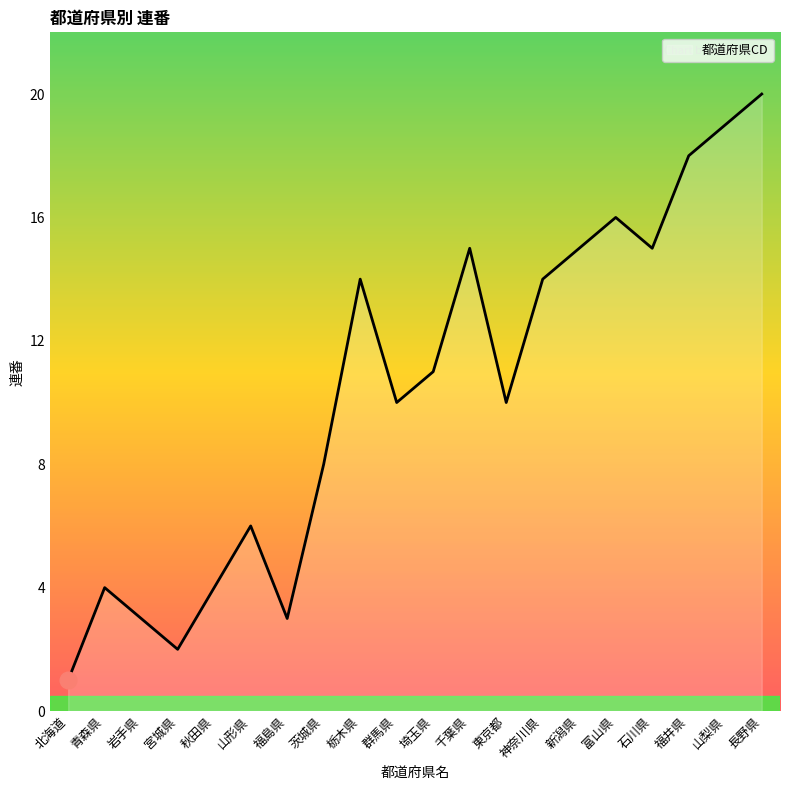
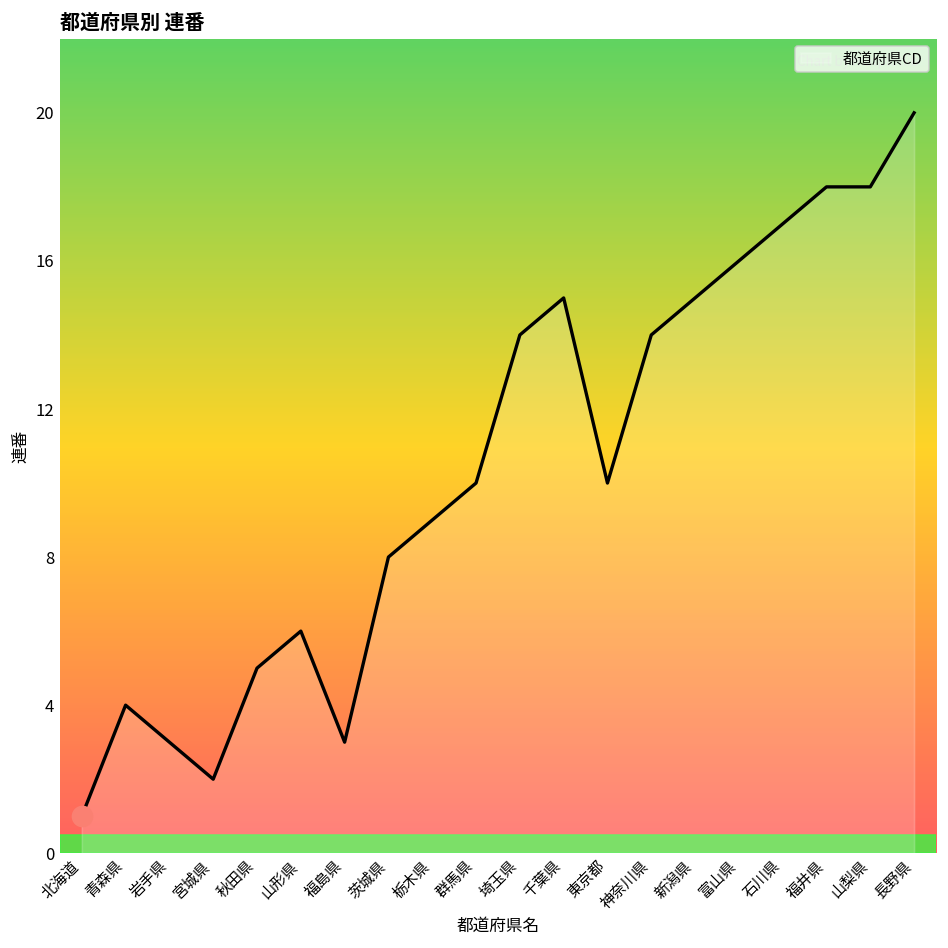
  {
    "都道府県CD": {
      "青森県": 4,
      "岩手県": 3,
      "宮城県": 2,
-     "秋田県": 4,
+     "秋田県": 5,
      "山形県": 6,
      "福島県": 3,
      "茨城県": 8,
-     "栃木県": 14,
+     "栃木県": 9,
      "群馬県": 10,
-     "埼玉県": 11,
+     "埼玉県": 14,
      "千葉県": 15,
      "東京都": 10,
      "神奈川県": 14,
      "新潟県": 15,
      "富山県": 16,
-     "石川県": 15,
+     "石川県": 17,
      "福井県": 18,
-     "山梨県": 19,
+     "山梨県": 18,
      "長野県": 20
    }
  }
